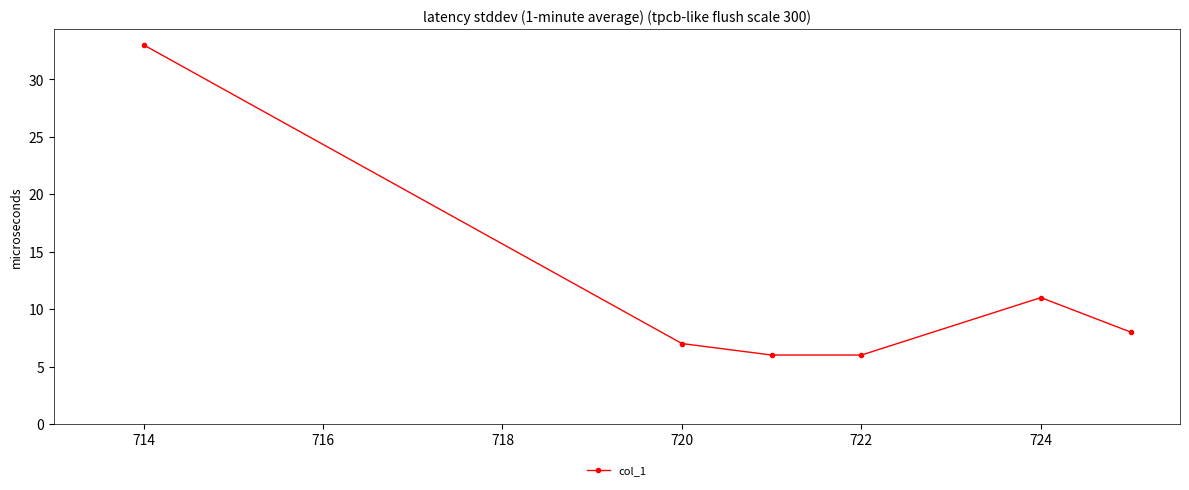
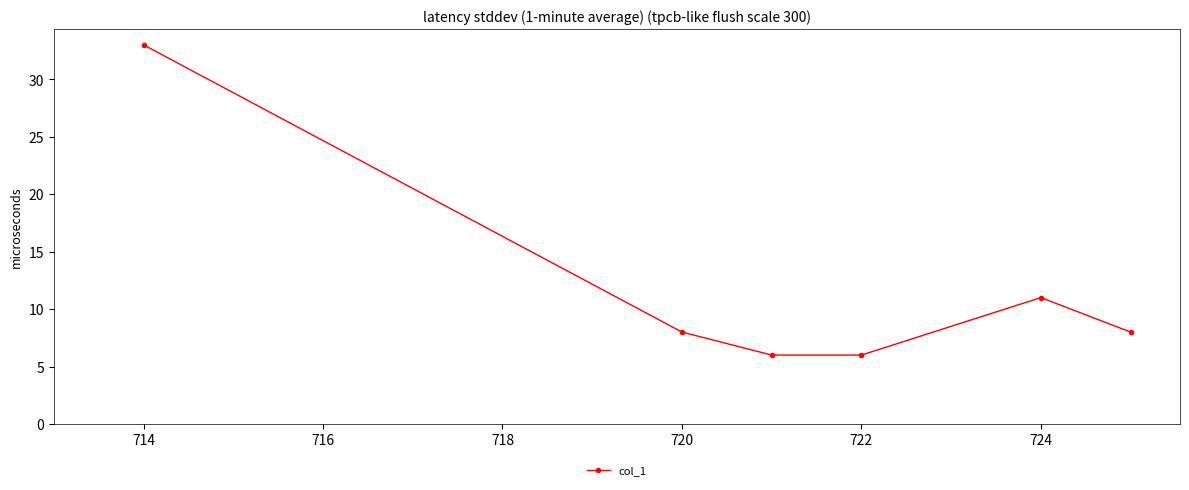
  {
    "714": 33,
-   "720": 7,
+   "720": 8,
    "722": 6,
    "724": 11
  }
